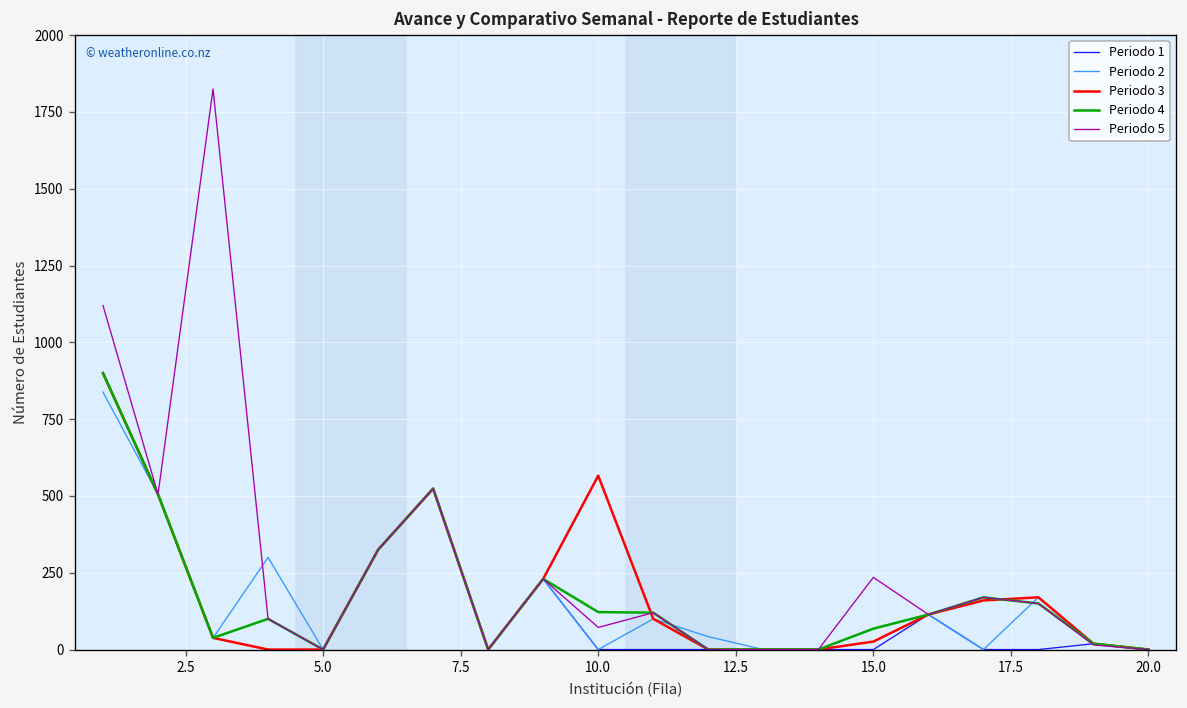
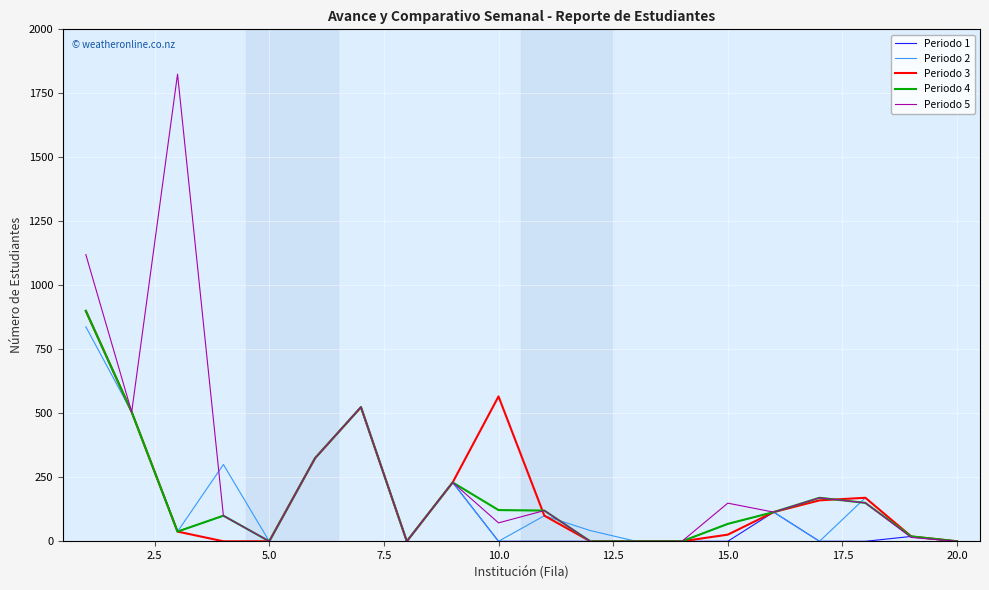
  {
    "Periodo 1": {
      "15.0": 0
    },
    "Periodo 3": {
      "10.0": 570,
      "15.0": 30
    },
    "Periodo 4": {
      "10.0": 120
    },
    "Periodo 5": {
      "10.0": 70,
-     "15.0": 240
+     "15.0": 150
    }
  }
